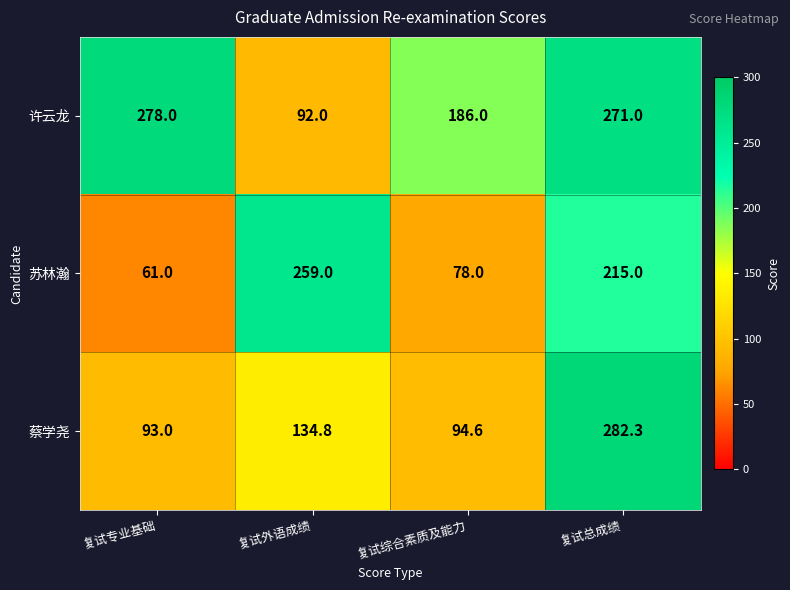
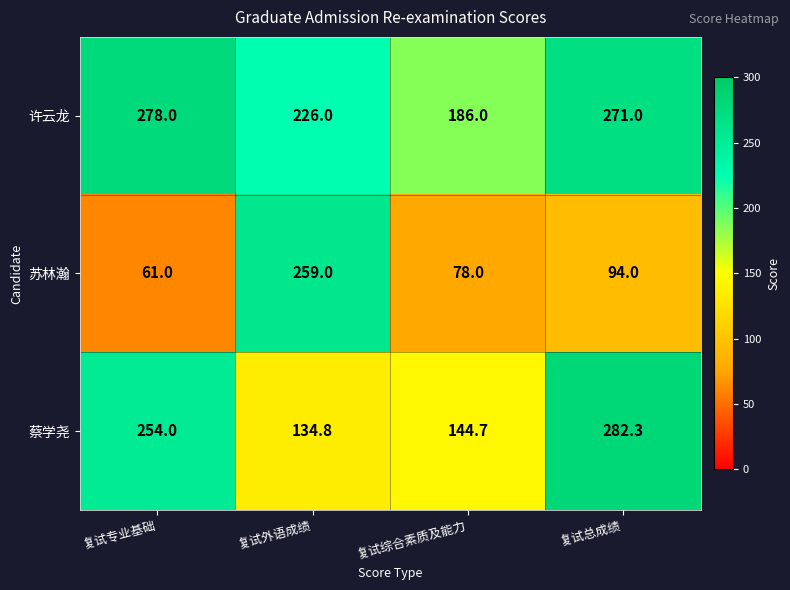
  {
    "许云龙": {
      "复试专业基础": 278.0,
-     "复试外语成绩": 92.0,
+     "复试外语成绩": 226.0,
      "复试综合素质及能力": 186.0,
      "复试总成绩": 271.0
    },
    "苏林瀚": {
      "复试专业基础": 61.0,
      "复试外语成绩": 259.0,
      "复试综合素质及能力": 78.0,
-     "复试总成绩": 215.0
+     "复试总成绩": 94.0
    },
    "蔡学尧": {
-     "复试专业基础": 93.0,
+     "复试专业基础": 254.0,
      "复试外语成绩": 134.8,
-     "复试综合素质及能力": 94.6,
+     "复试综合素质及能力": 144.7,
      "复试总成绩": 282.3
    }
  }
